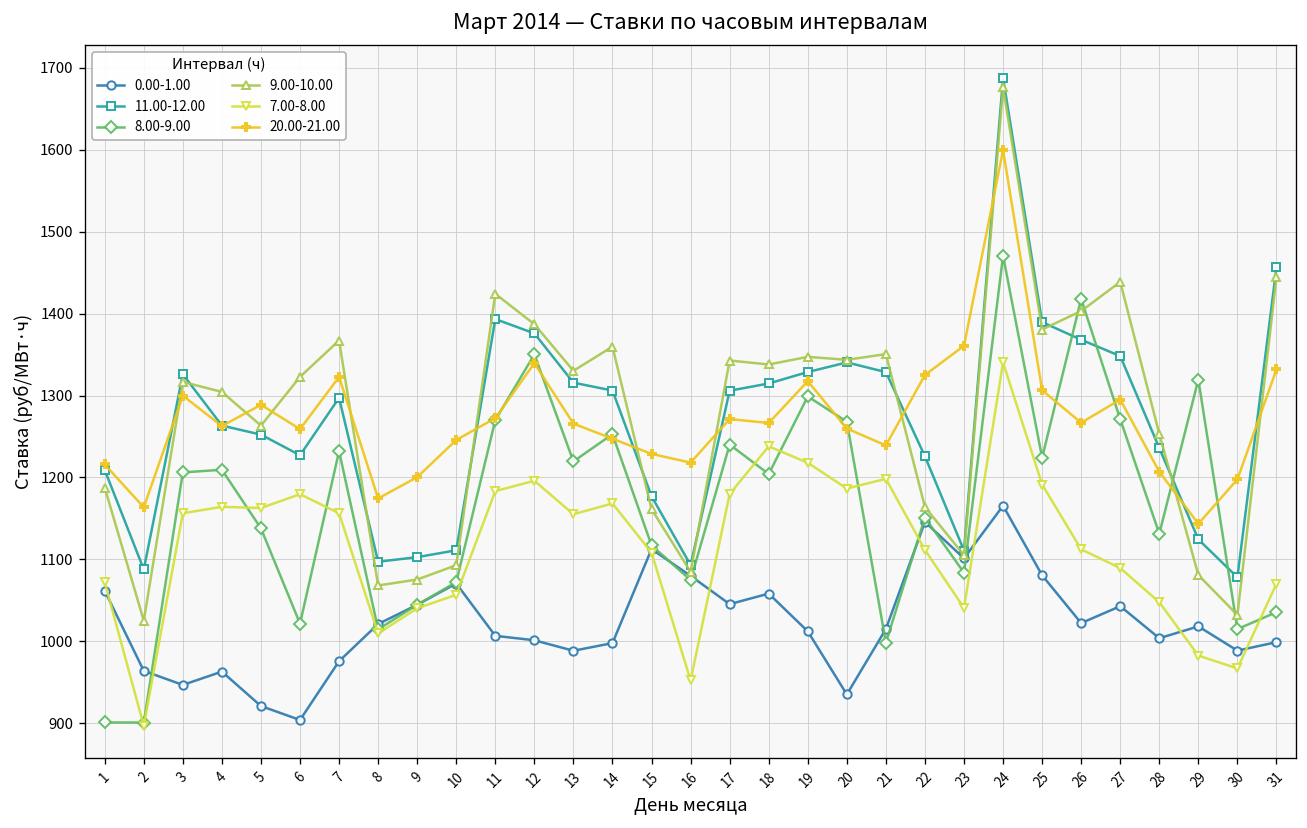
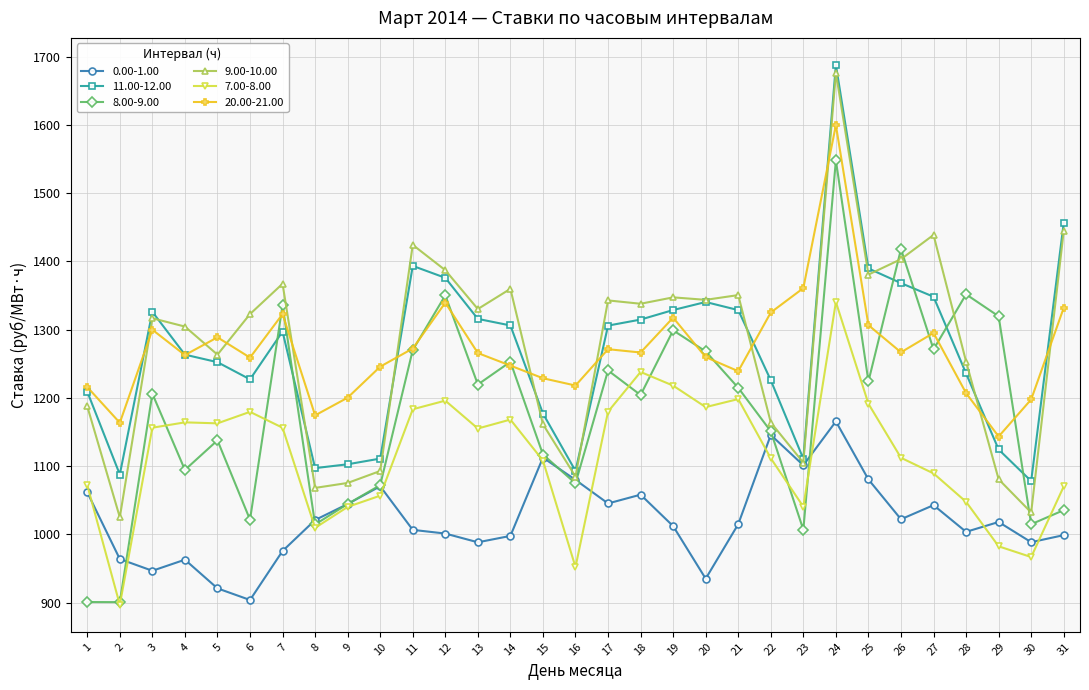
  {
    "8.00-9.00": {
      "1": 900,
      "2": 900,
      "3": 1210,
-     "4": 1210,
+     "4": 1090,
      "5": 1140,
      "6": 1020,
-     "7": 1230,
+     "7": 1340,
      "8": 1010,
      "12": 1350,
      "13": 1220,
      "14": 1250,
      "15": 1120,
      "16": 1070,
      "17": 1240,
      "18": 1200,
      "19": 1300,
      "20": 1270,
-     "21": 1000,
+     "21": 1210,
      "22": 1150,
-     "23": 1080,
-     "24": 1470,
+     "23": 1010,
+     "24": 1550,
      "25": 1220,
      "26": 1420,
      "27": 1270,
-     "28": 1130,
+     "28": 1350,
      "29": 1320,
      "30": 1010,
      "31": 1040
    }
  }
